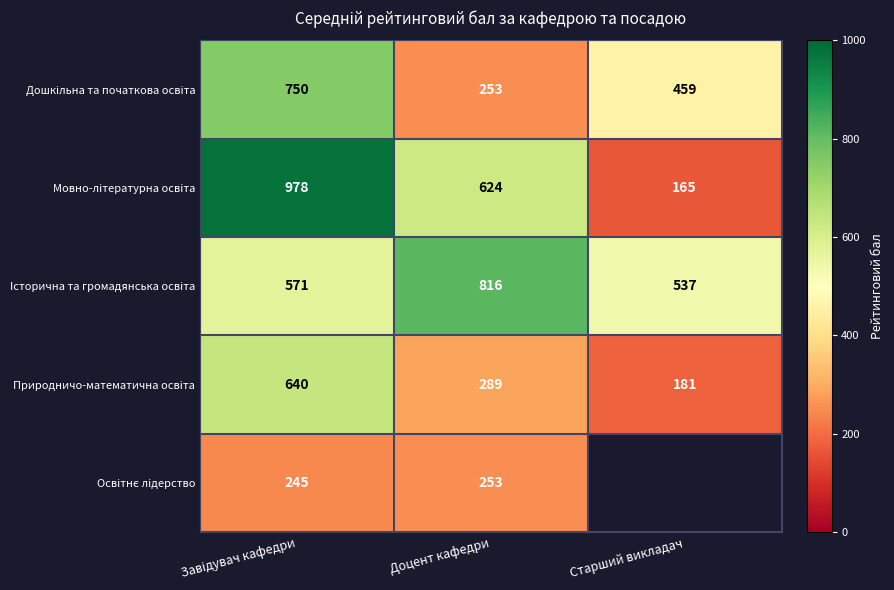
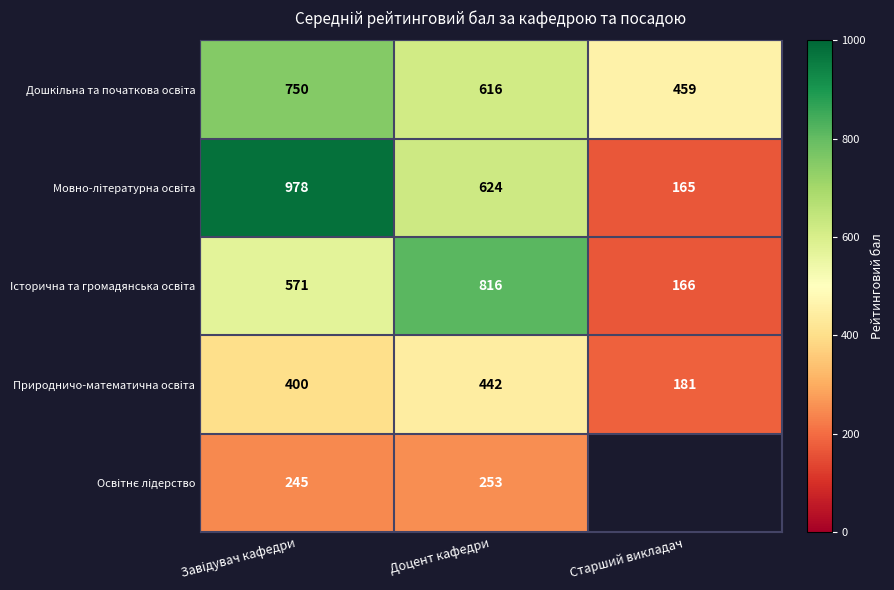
  {
    "Дошкільна та початкова освіта": {
      "Завідувач кафедри": 750,
-     "Доцент кафедри": 253,
+     "Доцент кафедри": 616,
      "Старший викладач": 459
    },
    "Мовно-літературна освіта": {
      "Завідувач кафедри": 978,
      "Доцент кафедри": 624,
      "Старший викладач": 165
    },
    "Історична та громадянська освіта": {
      "Завідувач кафедри": 571,
      "Доцент кафедри": 816,
-     "Старший викладач": 537
+     "Старший викладач": 166
    },
    "Природничо-математична освіта": {
-     "Завідувач кафедри": 640,
-     "Доцент кафедри": 289,
+     "Завідувач кафедри": 400,
+     "Доцент кафедри": 442,
      "Старший викладач": 181
    },
    "Освітнє лідерство": {
      "Завідувач кафедри": 245,
      "Доцент кафедри": 253
    }
  }
